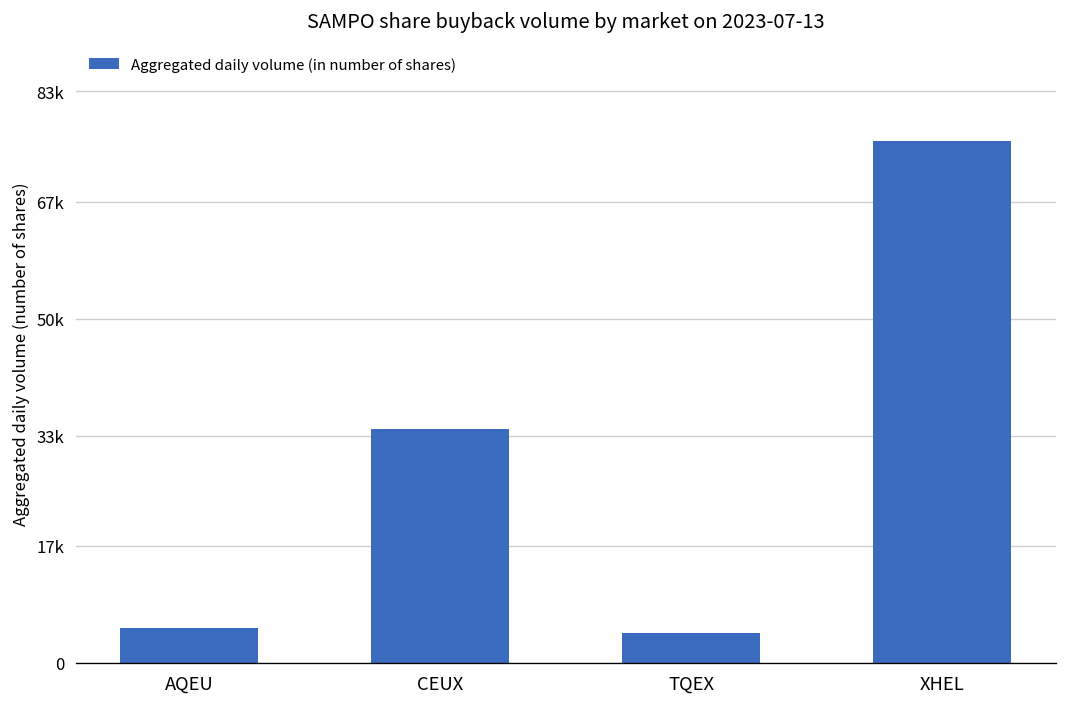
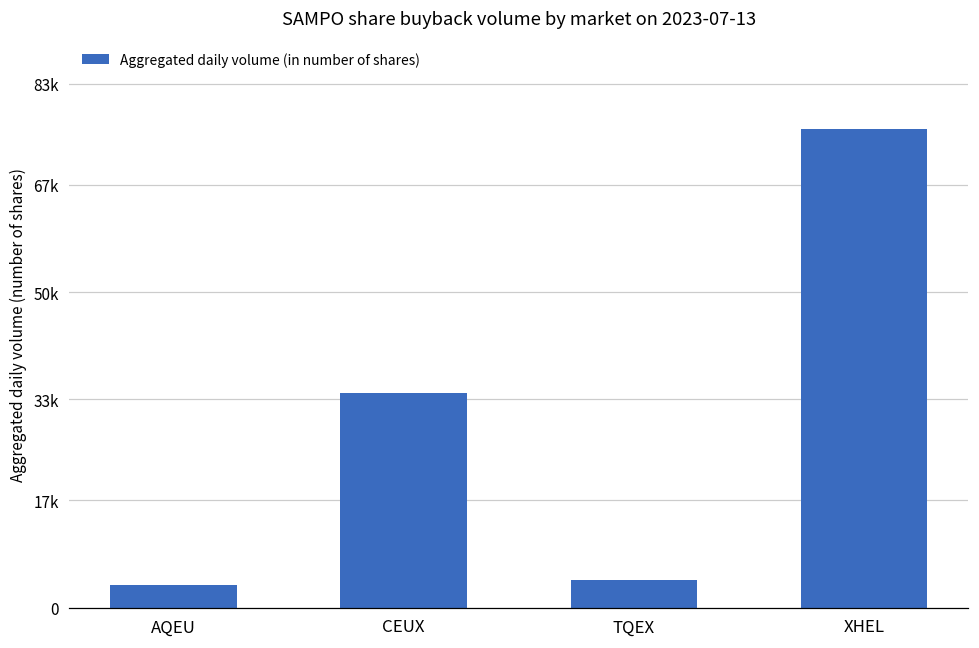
  {
-   "AQEU": 5000,
+   "AQEU": 4000,
    "CEUX": 34000,
    "TQEX": 4000,
    "XHEL": 76000
  }
